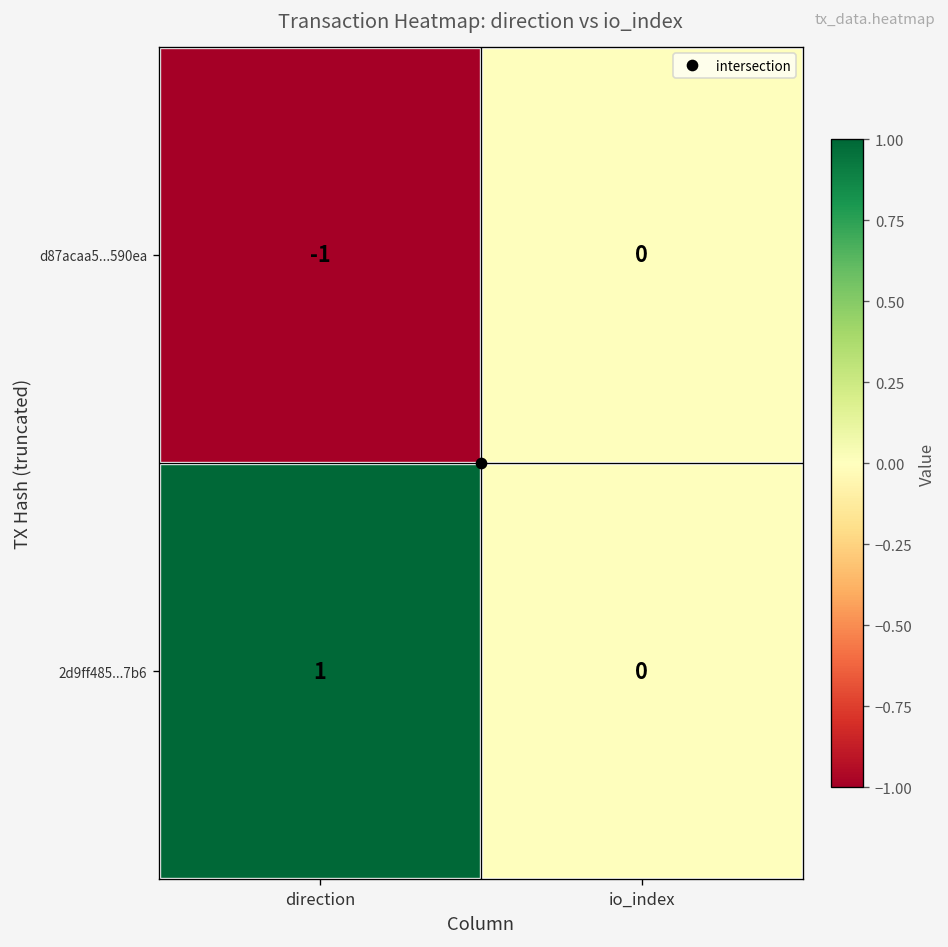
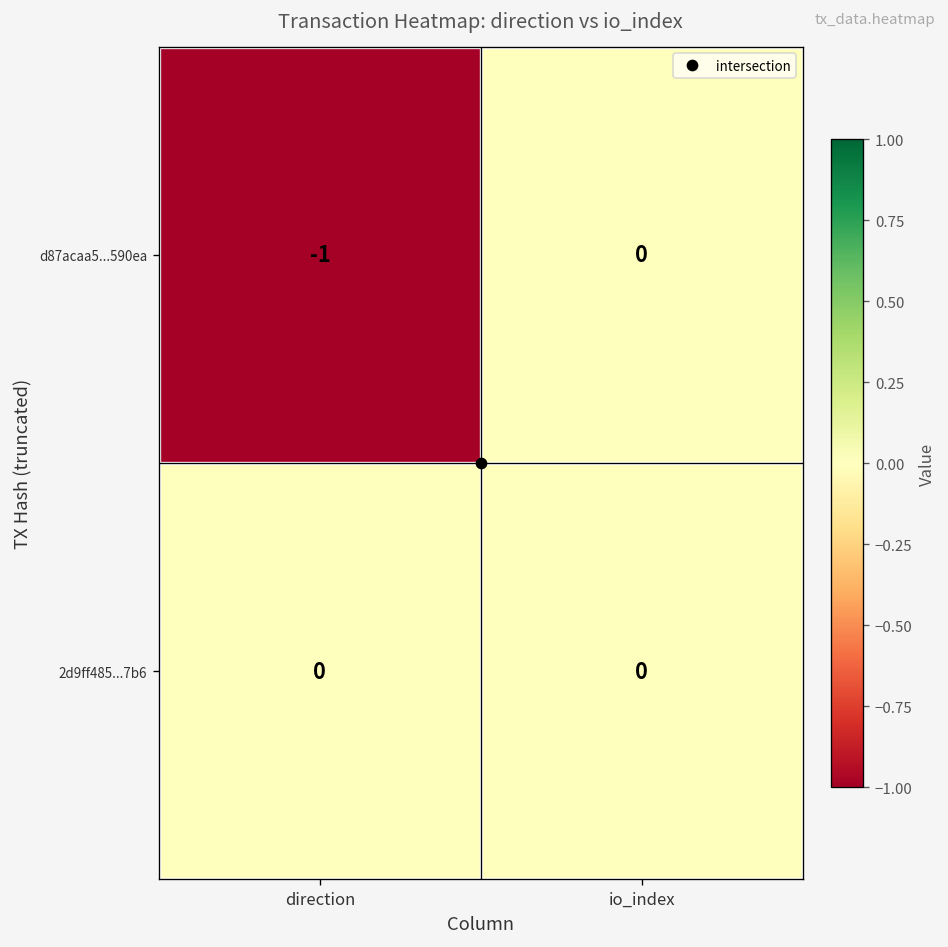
  {
    "d87acaa5...590ea": {
      "direction": -1,
      "io_index": 0
    },
    "2d9ff485...7b6": {
-     "direction": 1,
+     "direction": 0,
      "io_index": 0
    }
  }
